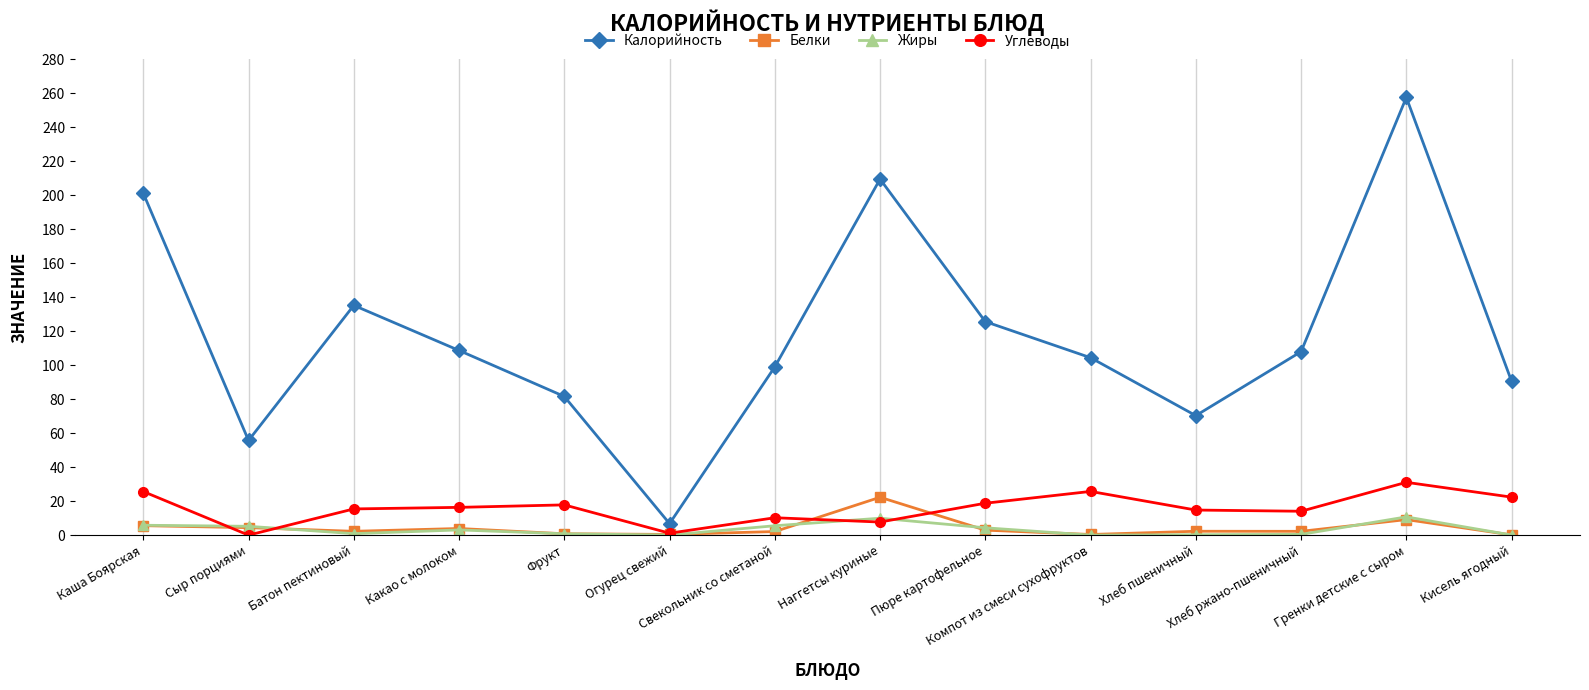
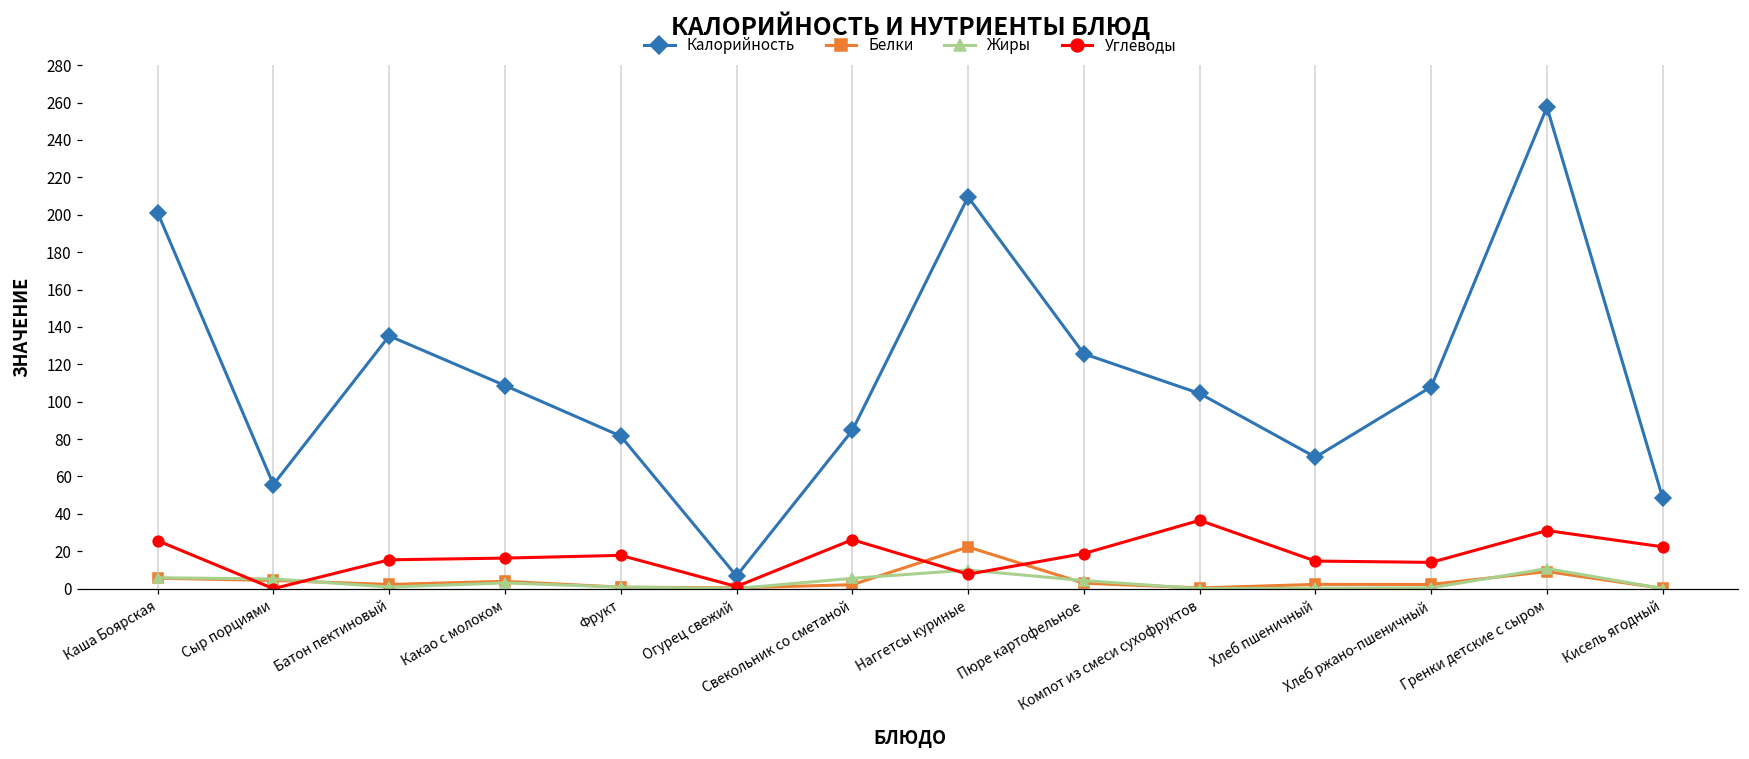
  {
    "Калорийность": {
      "Каша Боярская": 201,
      "Сыр порциями": 56,
      "Батон пектиновый": 135,
      "Какао с молоком": 109,
      "Фрукт": 82,
      "Огурец свежий": 7,
-     "Свекольник со сметаной": 99,
+     "Свекольник со сметаной": 85,
      "Наггетсы куриные": 210,
      "Пюре картофельное": 126,
      "Компот из смеси сухофруктов": 104,
      "Хлеб пшеничный": 70,
      "Хлеб ржано-пшеничный": 108,
      "Гренки детские с сыром": 258,
-     "Кисель ягодный": 91
+     "Кисель ягодный": 48
    },
    "Белки": {
      "Свекольник со сметаной": 2,
      "Наггетсы куриные": 22,
      "Хлеб пшеничный": 2,
      "Хлеб ржано-пшеничный": 2,
      "Гренки детские с сыром": 9
    },
    "Жиры": {
      "Свекольник со сметаной": 6,
      "Наггетсы куриные": 10,
      "Хлеб пшеничный": 0,
      "Хлеб ржано-пшеничный": 0,
      "Гренки детские с сыром": 11
    },
    "Углеводы": {
      "Каша Боярская": 26,
      "Сыр порциями": 0,
      "Батон пектиновый": 15,
      "Какао с молоком": 16,
      "Фрукт": 18,
-     "Свекольник со сметаной": 10,
+     "Свекольник со сметаной": 26,
      "Наггетсы куриные": 8,
      "Пюре картофельное": 19,
-     "Компот из смеси сухофруктов": 26,
+     "Компот из смеси сухофруктов": 37,
      "Хлеб пшеничный": 15,
      "Хлеб ржано-пшеничный": 14,
      "Гренки детские с сыром": 31,
      "Кисель ягодный": 22
    }
  }
